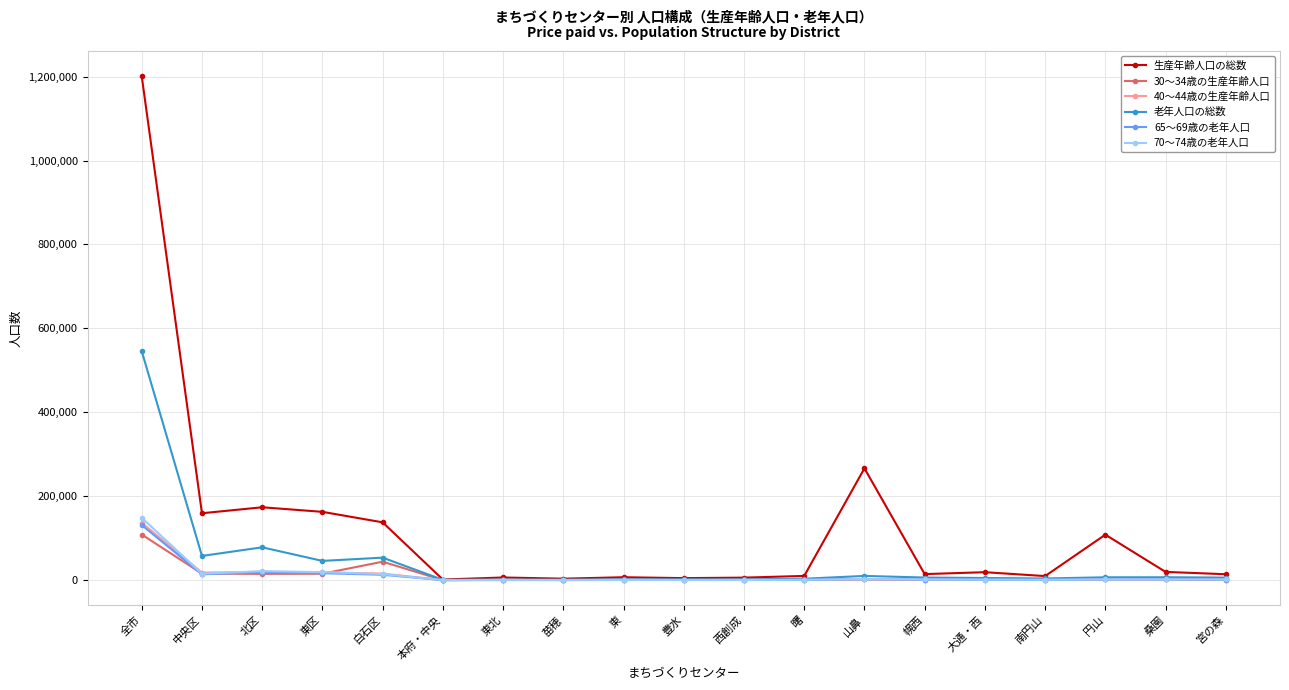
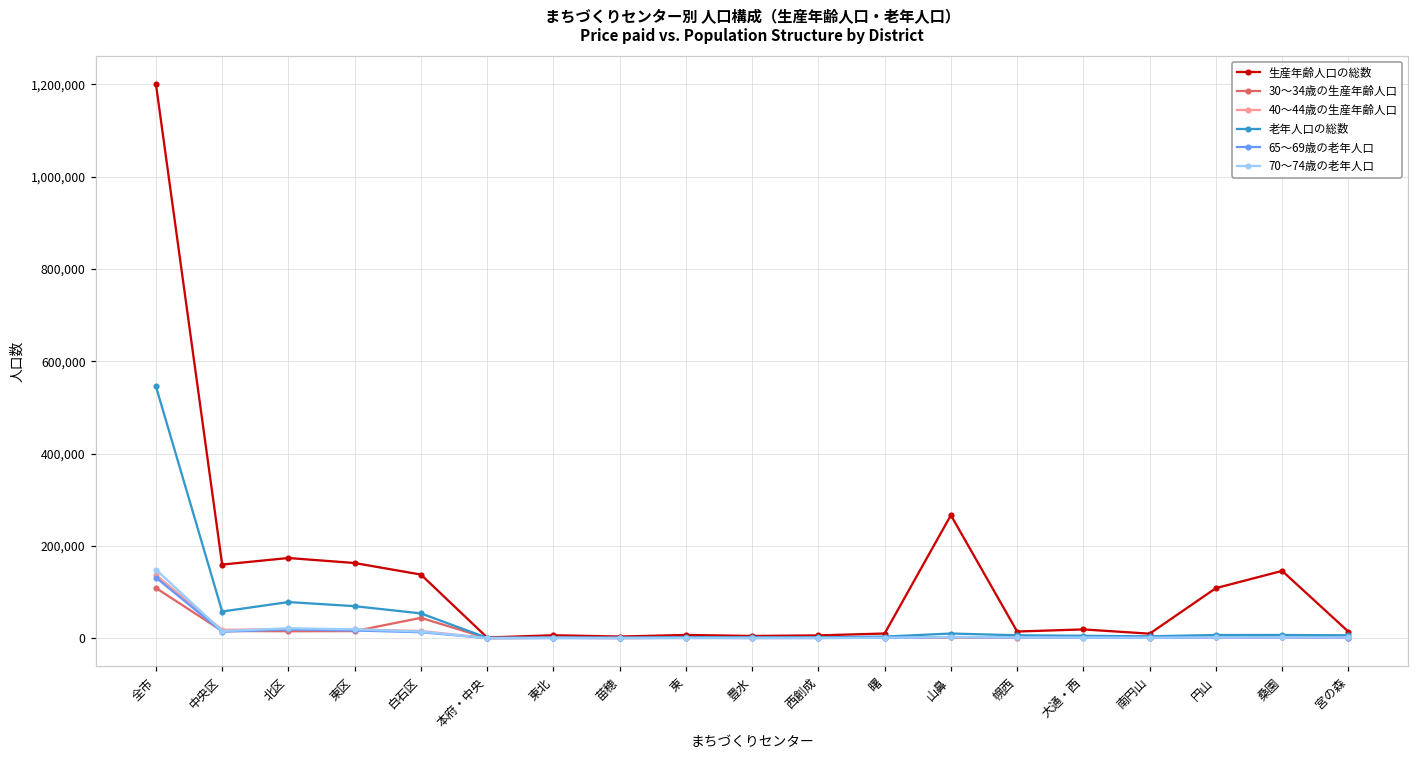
  {
    "生産年齢人口の総数": {
      "全市": "1,200,000",
      "中央区": "160,000",
      "北区": "170,000",
      "東区": "160,000",
      "白石区": "140,000",
      "曙": "10,000",
      "山鼻": "270,000",
      "幌西": "10,000",
      "大通・西": "20,000",
      "円山": "110,000",
-     "桑園": "20,000",
+     "桑園": "150,000",
      "宮の森": "10,000"
    },
    "30～34歳の生産年齢人口": {
      "全市": "110,000",
      "白石区": "40,000"
    },
    "老年人口の総数": {
      "全市": "550,000",
      "中央区": "60,000",
      "北区": "80,000",
-     "東区": "50,000",
+     "東区": "70,000",
      "白石区": "50,000",
      "山鼻": "10,000"
    },
    "70～74歳の老年人口": {
      "全市": "150,000"
    }
  }
